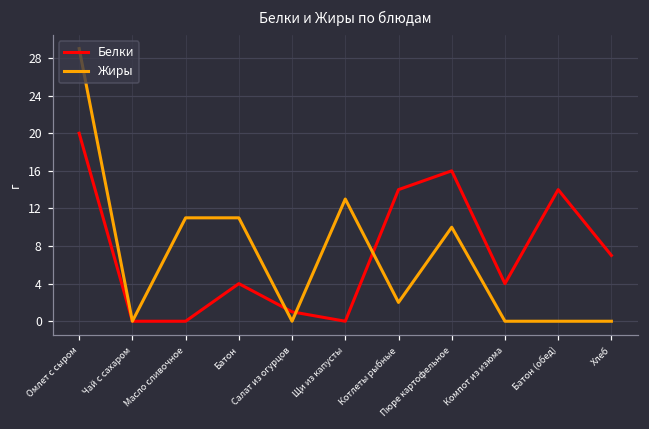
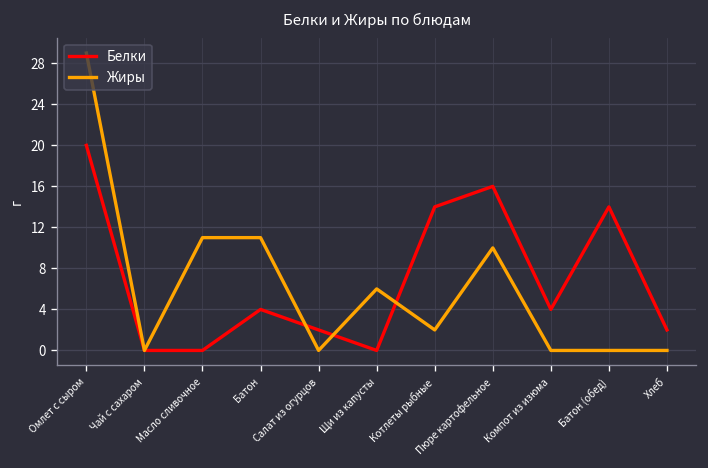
  {
    "Белки": {
      "Омлет с сыром": 20,
      "Масло сливочное": 0,
      "Батон": 4,
-     "Салат из огурцов": 1,
+     "Салат из огурцов": 2,
      "Щи из капусты": 0,
      "Котлеты рыбные": 14,
      "Пюре картофельное": 16,
      "Компот из изюма": 4,
      "Батон (обед)": 14,
-     "Хлеб": 7
+     "Хлеб": 2
    },
    "Жиры": {
      "Масло сливочное": 11,
      "Батон": 11,
      "Салат из огурцов": 0,
-     "Щи из капусты": 13,
+     "Щи из капусты": 6,
      "Котлеты рыбные": 2,
      "Пюре картофельное": 10,
      "Компот из изюма": 0,
      "Батон (обед)": 0,
      "Хлеб": 0
    }
  }
